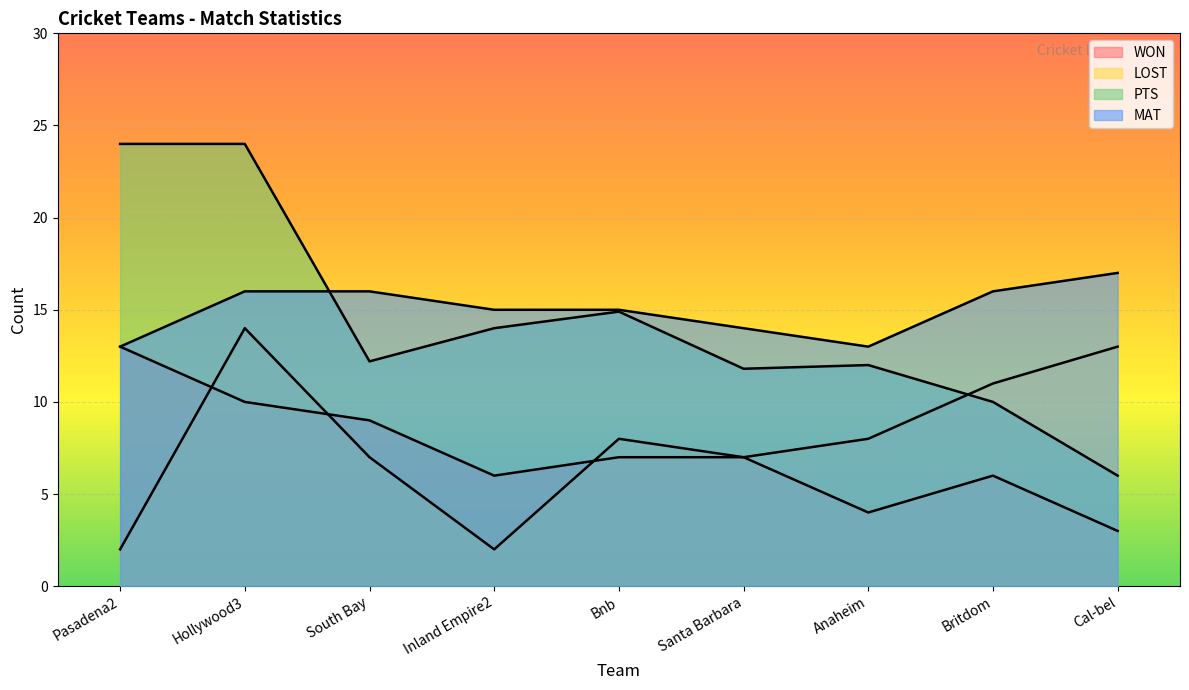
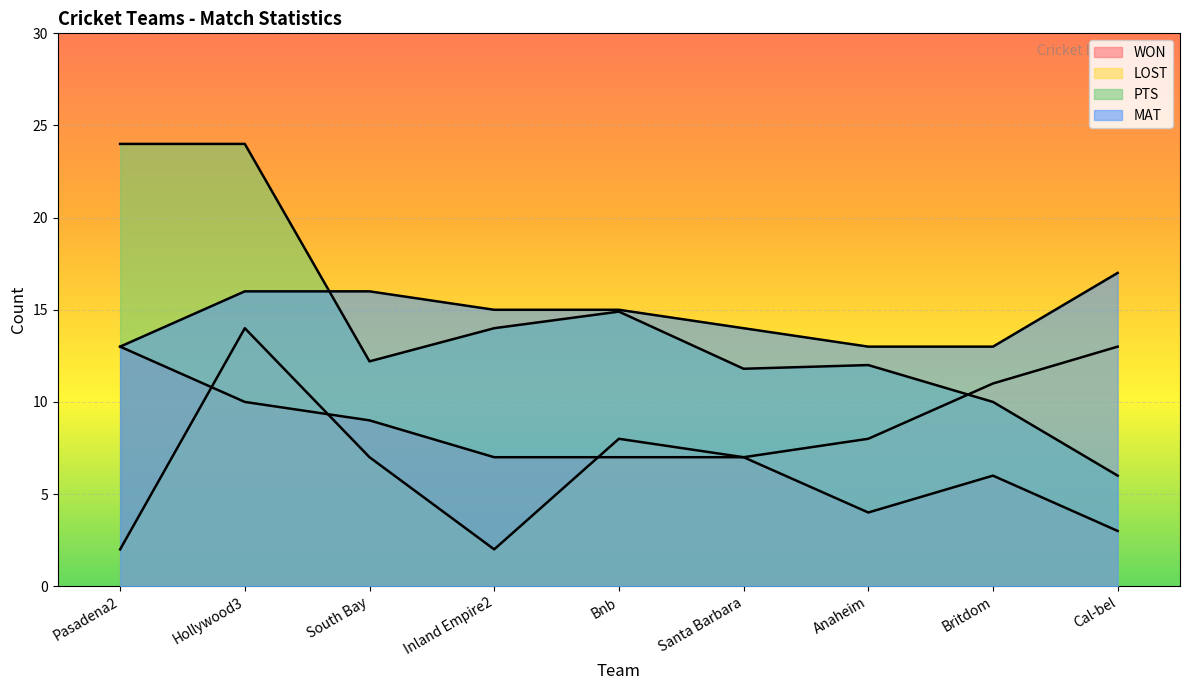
  {
    "WON": {
      "Hollywood3": 10,
      "South Bay": 9,
-     "Inland Empire2": 6,
+     "Inland Empire2": 7,
      "Bnb": 7,
      "Anaheim": 4,
      "Britdom": 6,
      "Cal-bel": 3
    },
    "LOST": {
      "Pasadena2": 2,
      "Hollywood3": 14,
      "South Bay": 7,
      "Inland Empire2": 2,
      "Bnb": 8,
      "Anaheim": 8,
      "Britdom": 11,
      "Cal-bel": 13
    },
    "PTS": {
      "Pasadena2": 24,
      "Hollywood3": 24,
      "South Bay": 12.2,
      "Inland Empire2": 14,
      "Santa Barbara": 11.8,
      "Anaheim": 12,
      "Britdom": 10,
      "Cal-bel": 6
    },
    "MAT": {
      "Hollywood3": 16,
      "South Bay": 16,
      "Inland Empire2": 15,
      "Santa Barbara": 14,
      "Anaheim": 13,
-     "Britdom": 16,
+     "Britdom": 13,
      "Cal-bel": 17
    }
  }
